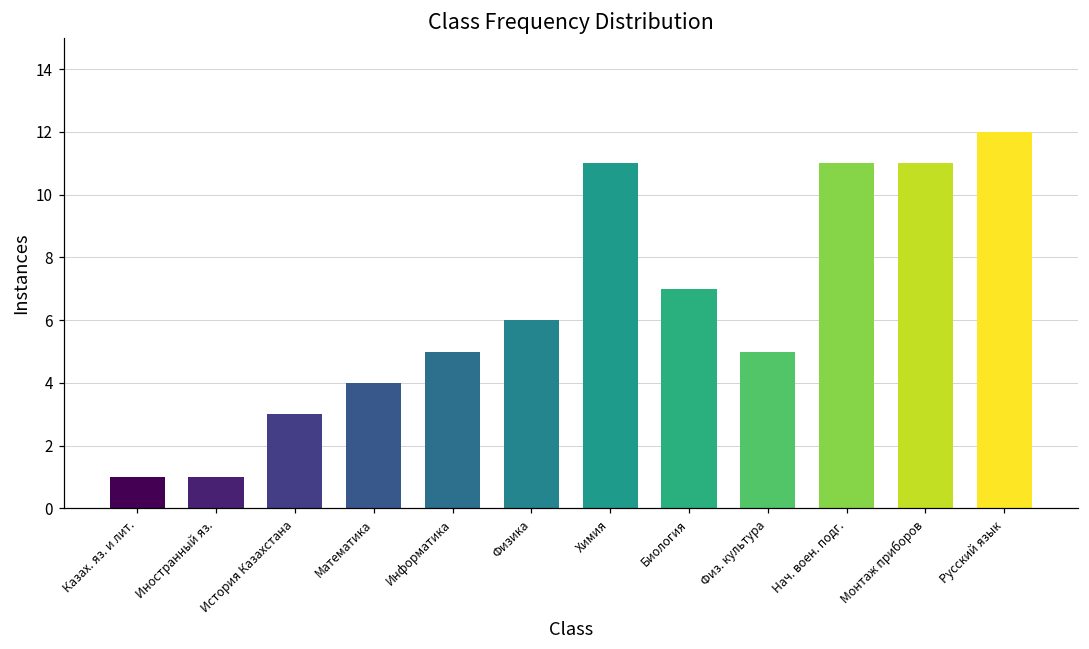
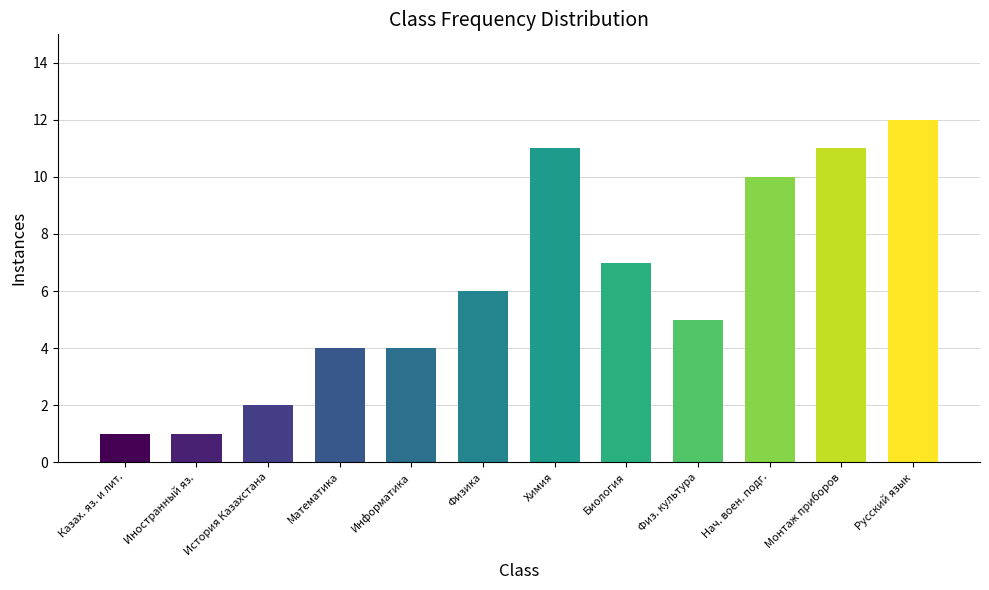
  {
    "Казах. яз. и лит.": 1,
    "Иностранный яз.": 1,
-   "История Казахстана": 3,
+   "История Казахстана": 2,
    "Математика": 4,
-   "Информатика": 5,
+   "Информатика": 4,
    "Физика": 6,
    "Химия": 11,
    "Биология": 7,
    "Физ. культура": 5,
-   "Нач. воен. подг.": 11,
+   "Нач. воен. подг.": 10,
    "Монтаж приборов": 11,
    "Русский язык": 12
  }
